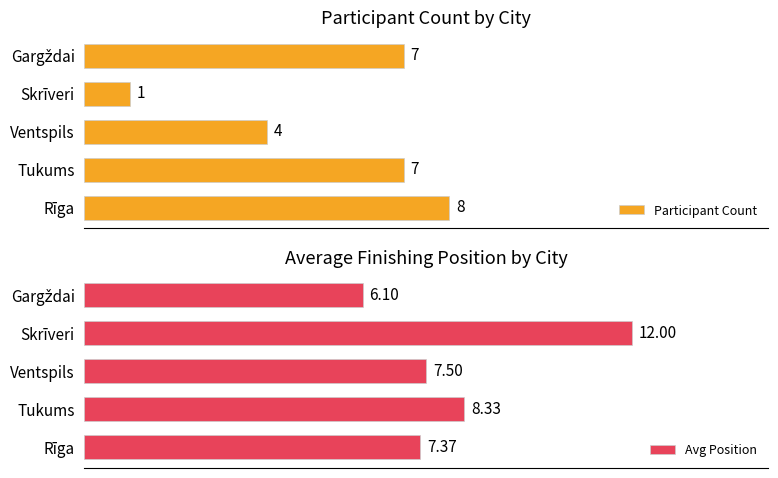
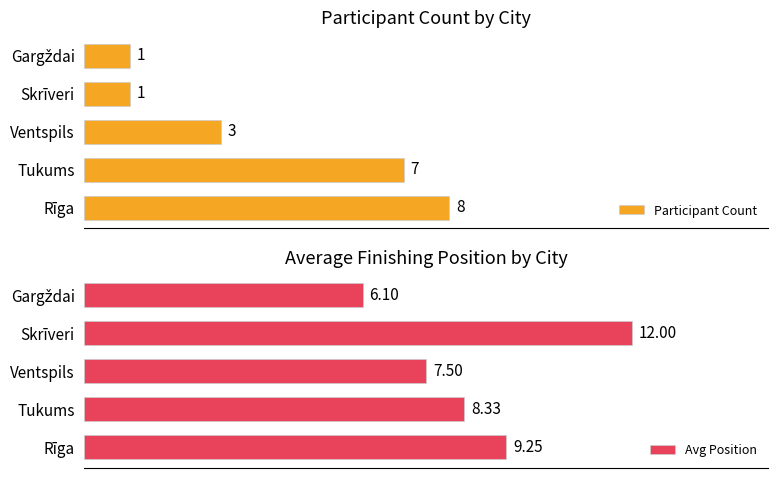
  {
    "Participant Count by City": {
-     "Gargždai": 7,
+     "Gargždai": 1,
      "Skrīveri": 1,
-     "Ventspils": 4,
+     "Ventspils": 3,
      "Tukums": 7,
      "Rīga": 8
    },
    "Average Finishing Position by City": {
      "Gargždai": 6.10,
      "Skrīveri": 12.00,
      "Ventspils": 7.50,
      "Tukums": 8.33,
-     "Rīga": 7.37
+     "Rīga": 9.25
    }
  }
